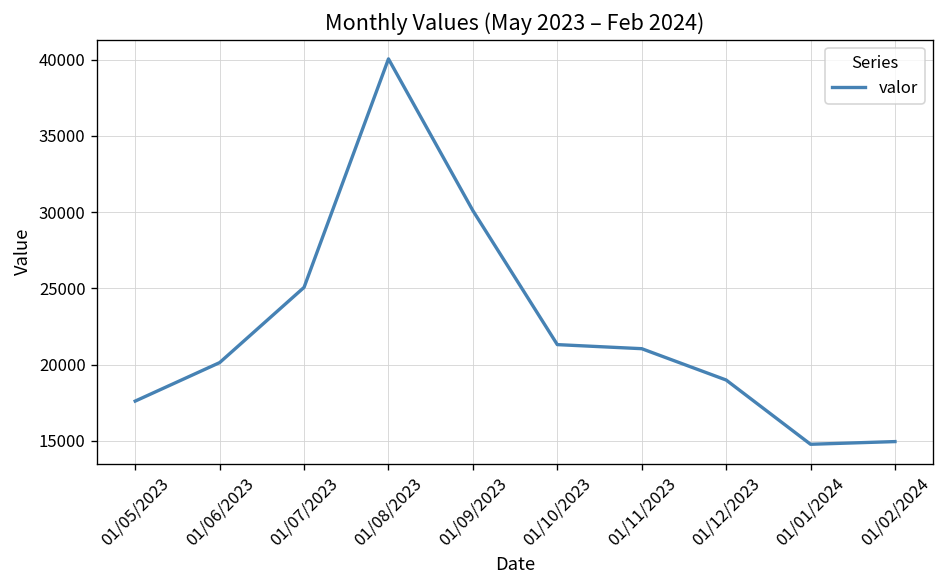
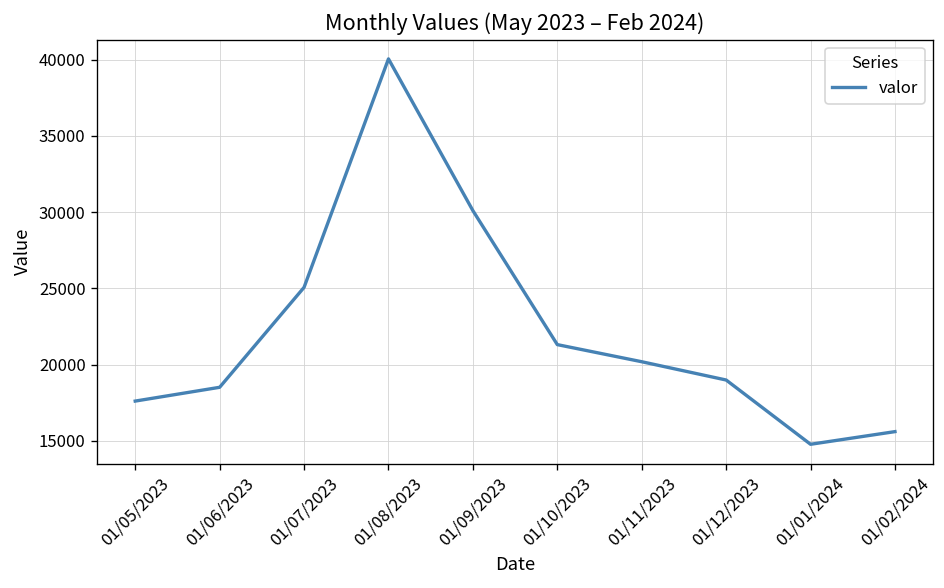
  {
    "01/05/2023": 17600,
-   "01/06/2023": 20100,
+   "01/06/2023": 18500,
    "01/07/2023": 25100,
    "01/08/2023": 40000,
    "01/09/2023": 30100,
    "01/10/2023": 21300,
-   "01/11/2023": 21000,
+   "01/11/2023": 20200,
    "01/12/2023": 19000,
    "01/01/2024": 14800,
-   "01/02/2024": 14900
+   "01/02/2024": 15600
  }
